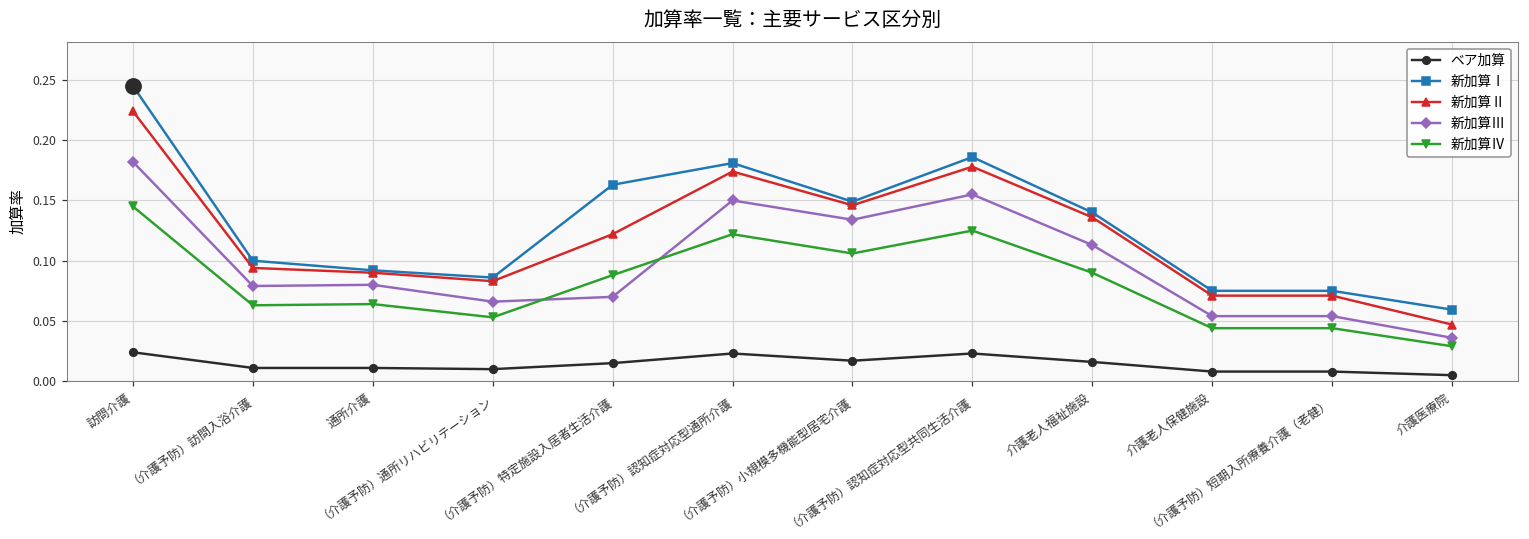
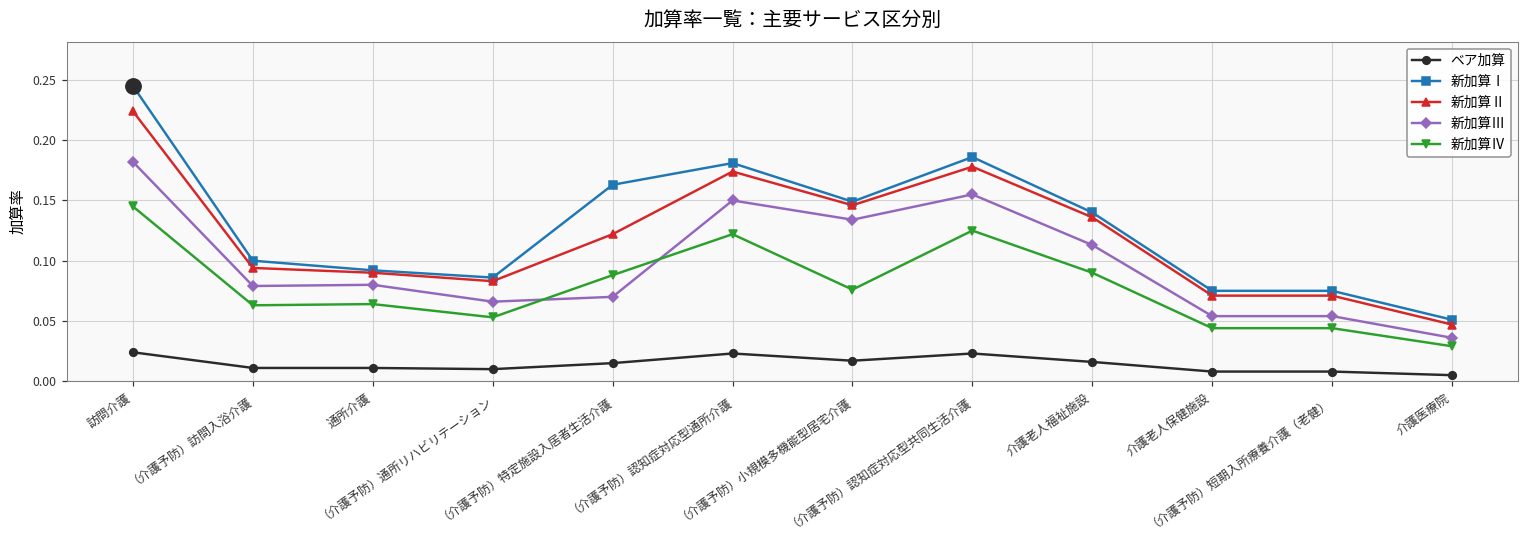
  {
    "新加算Ⅰ": {
      "（介護予防）訪問入浴介護": 0.100,
      "（介護予防）通所リハビリテーション": 0.086,
      "（介護予防）特定施設入居者生活介護": 0.163,
      "（介護予防）認知症対応型通所介護": 0.181,
      "（介護予防）小規模多機能型居宅介護": 0.149,
      "（介護予防）認知症対応型共同生活介護": 0.186,
      "介護老人福祉施設": 0.140,
      "介護老人保健施設": 0.075,
      "（介護予防）短期入所療養介護（老健）": 0.075,
-     "介護医療院": 0.059
+     "介護医療院": 0.051
    },
    "新加算Ⅱ": {
      "訪問介護": 0.224,
      "（介護予防）訪問入浴介護": 0.094,
      "（介護予防）通所リハビリテーション": 0.083,
      "（介護予防）特定施設入居者生活介護": 0.122,
      "（介護予防）認知症対応型通所介護": 0.174,
      "（介護予防）小規模多機能型居宅介護": 0.146,
      "（介護予防）認知症対応型共同生活介護": 0.178,
      "介護老人福祉施設": 0.136,
      "介護老人保健施設": 0.071,
      "（介護予防）短期入所療養介護（老健）": 0.071,
      "介護医療院": 0.047
    },
    "新加算Ⅲ": {
      "訪問介護": 0.182,
      "（介護予防）訪問入浴介護": 0.079,
      "通所介護": 0.080,
      "（介護予防）通所リハビリテーション": 0.066,
      "（介護予防）特定施設入居者生活介護": 0.070,
      "（介護予防）認知症対応型通所介護": 0.150,
      "（介護予防）小規模多機能型居宅介護": 0.134,
      "（介護予防）認知症対応型共同生活介護": 0.155,
      "介護老人福祉施設": 0.113,
      "介護老人保健施設": 0.054,
      "（介護予防）短期入所療養介護（老健）": 0.054,
      "介護医療院": 0.036
    },
    "新加算Ⅳ": {
      "訪問介護": 0.145,
      "（介護予防）訪問入浴介護": 0.063,
      "通所介護": 0.064,
      "（介護予防）通所リハビリテーション": 0.053,
      "（介護予防）特定施設入居者生活介護": 0.088,
      "（介護予防）認知症対応型通所介護": 0.122,
-     "（介護予防）小規模多機能型居宅介護": 0.106,
+     "（介護予防）小規模多機能型居宅介護": 0.076,
      "（介護予防）認知症対応型共同生活介護": 0.125,
      "介護老人福祉施設": 0.090,
      "介護老人保健施設": 0.044,
      "（介護予防）短期入所療養介護（老健）": 0.044,
      "介護医療院": 0.029
    }
  }
